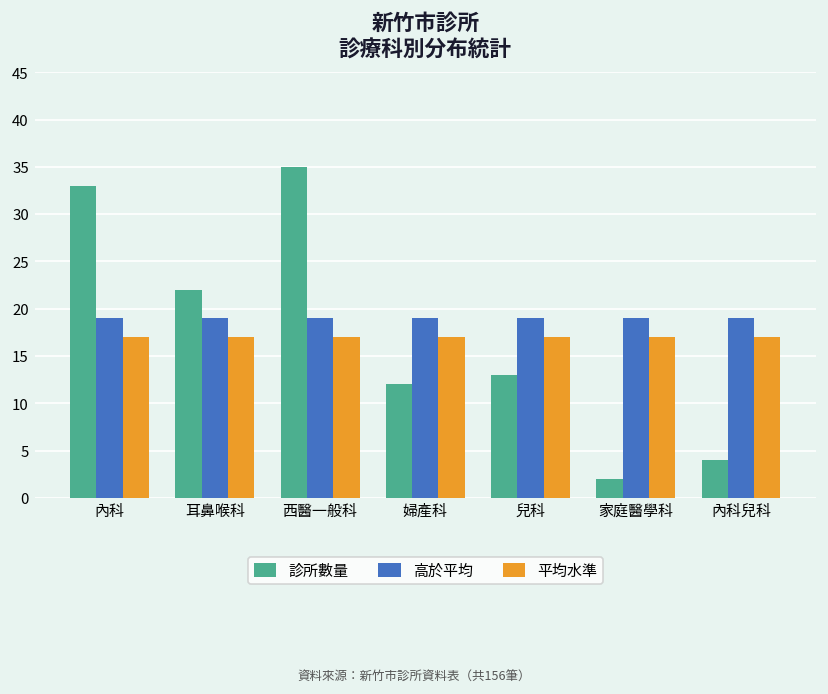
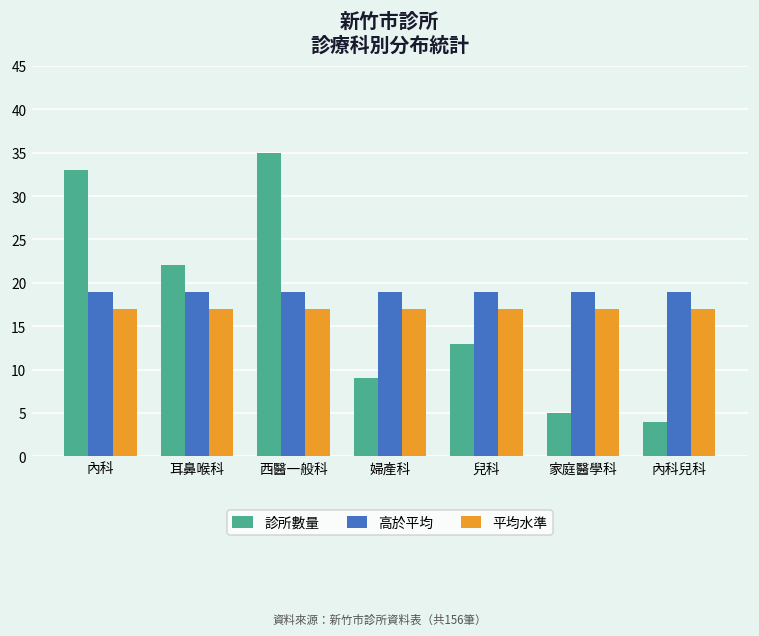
  {
    "診所數量": {
      "內科": 33,
      "耳鼻喉科": 22,
      "西醫一般科": 35,
-     "婦產科": 12,
+     "婦產科": 9,
      "兒科": 13,
-     "家庭醫學科": 2,
+     "家庭醫學科": 5,
      "內科兒科": 4
    },
    "高於平均": {
      "內科": 19,
      "耳鼻喉科": 19,
      "西醫一般科": 19,
      "婦產科": 19,
      "兒科": 19,
      "家庭醫學科": 19,
      "內科兒科": 19
    },
    "平均水準": {
      "內科": 17,
      "耳鼻喉科": 17,
      "西醫一般科": 17,
      "婦產科": 17,
      "兒科": 17,
      "家庭醫學科": 17,
      "內科兒科": 17
    }
  }
